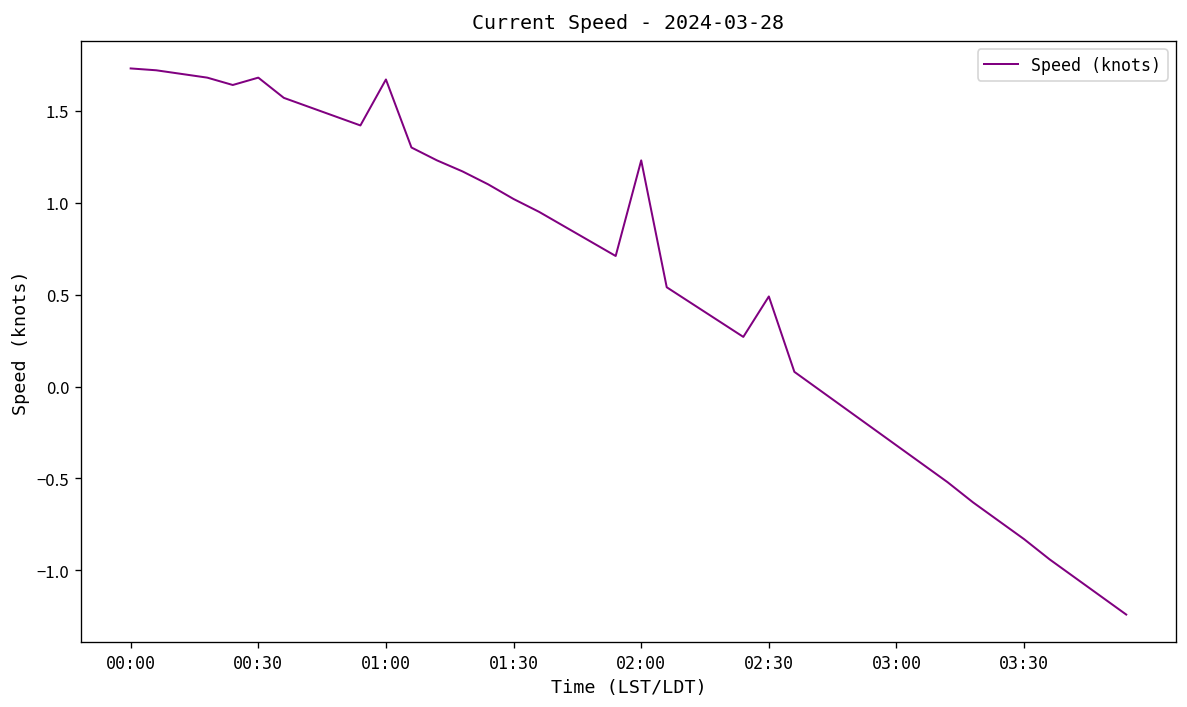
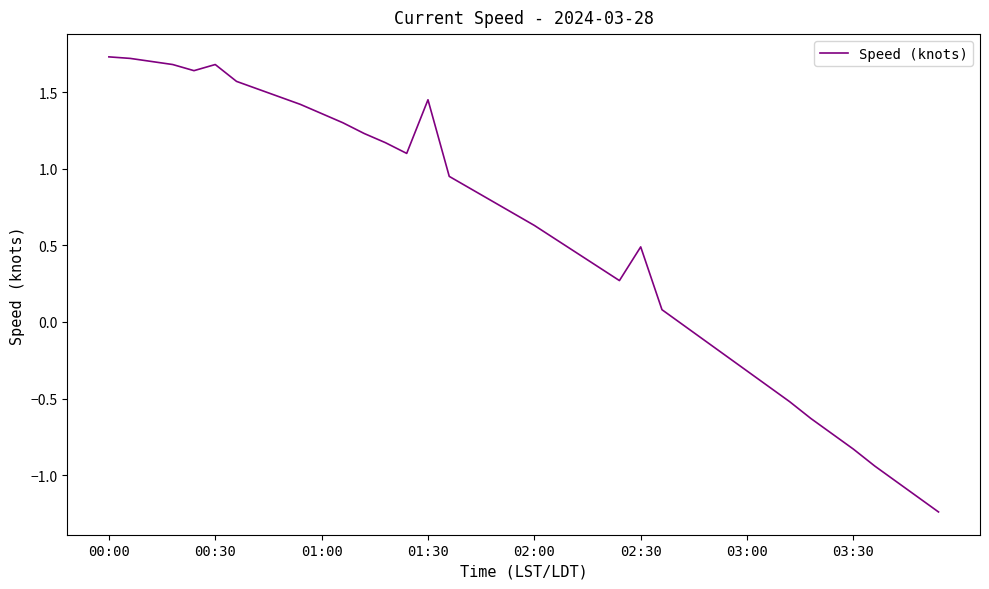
  {
    "00:00": 1.73,
    "00:30": 1.68,
-   "01:00": 1.67,
-   "01:30": 1.02,
-   "02:00": 1.23,
+   "01:00": 1.36,
+   "01:30": 1.45,
+   "02:00": 0.63,
    "02:30": 0.49,
    "03:00": -0.32,
    "03:30": -0.83
  }
